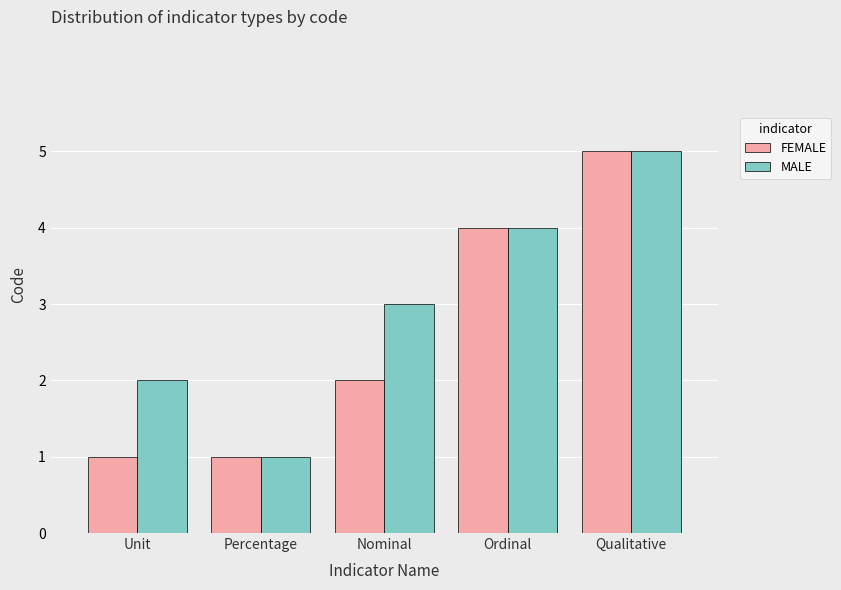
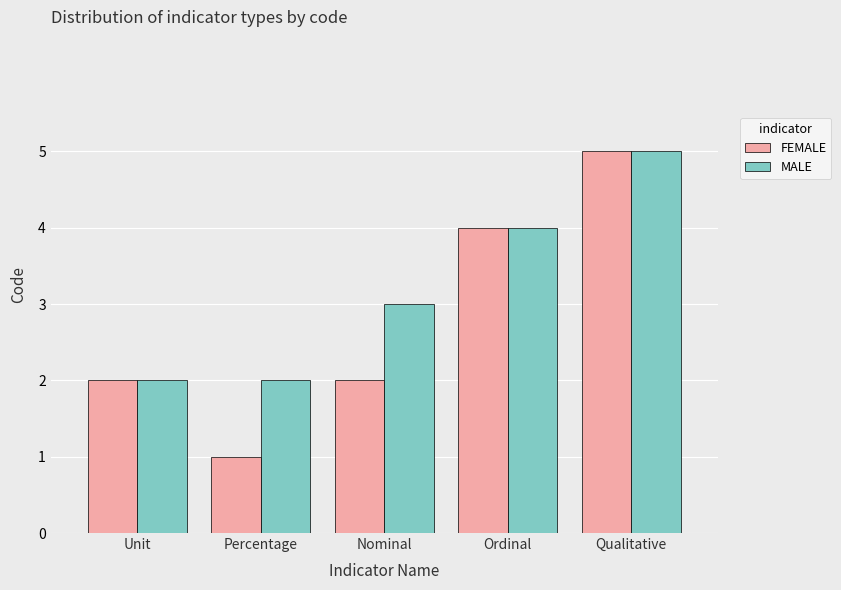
  {
    "FEMALE": {
-     "Unit": 1,
+     "Unit": 2,
      "Percentage": 1,
      "Nominal": 2,
      "Ordinal": 4,
      "Qualitative": 5
    },
    "MALE": {
      "Unit": 2,
-     "Percentage": 1,
+     "Percentage": 2,
      "Nominal": 3,
      "Ordinal": 4,
      "Qualitative": 5
    }
  }
